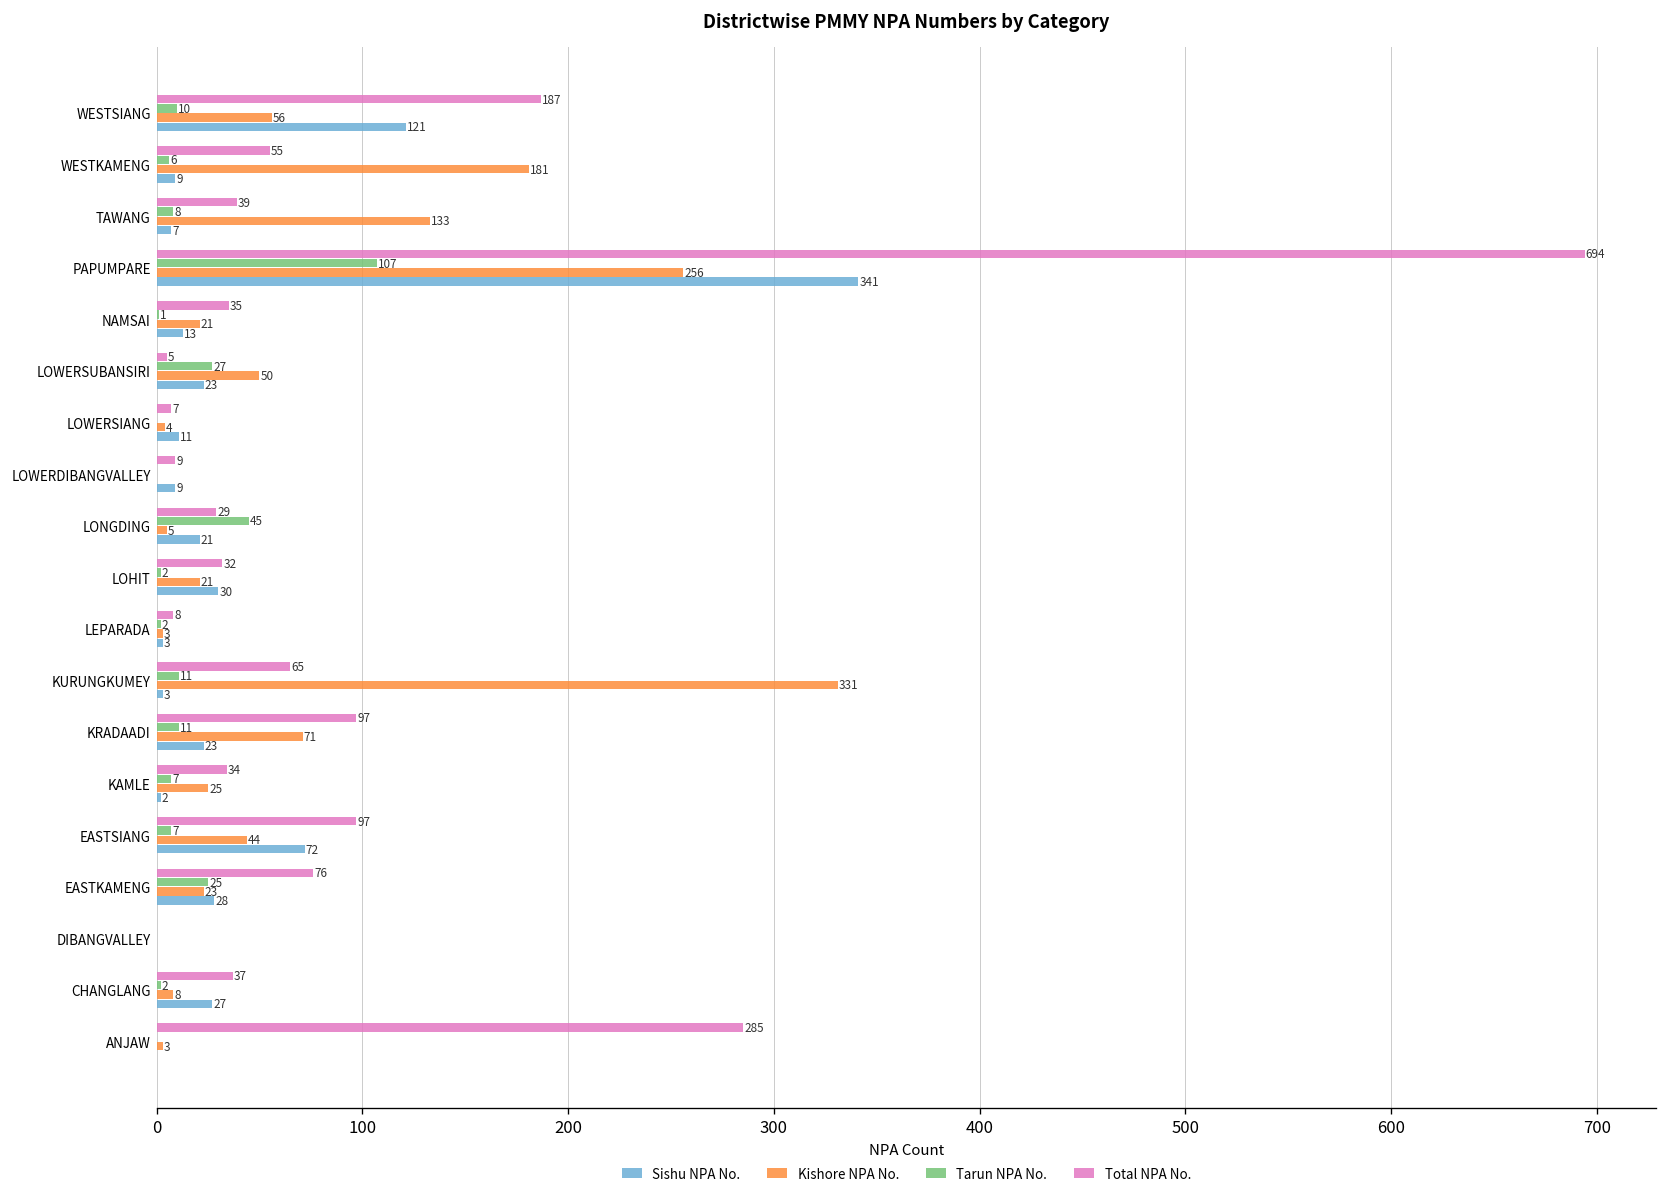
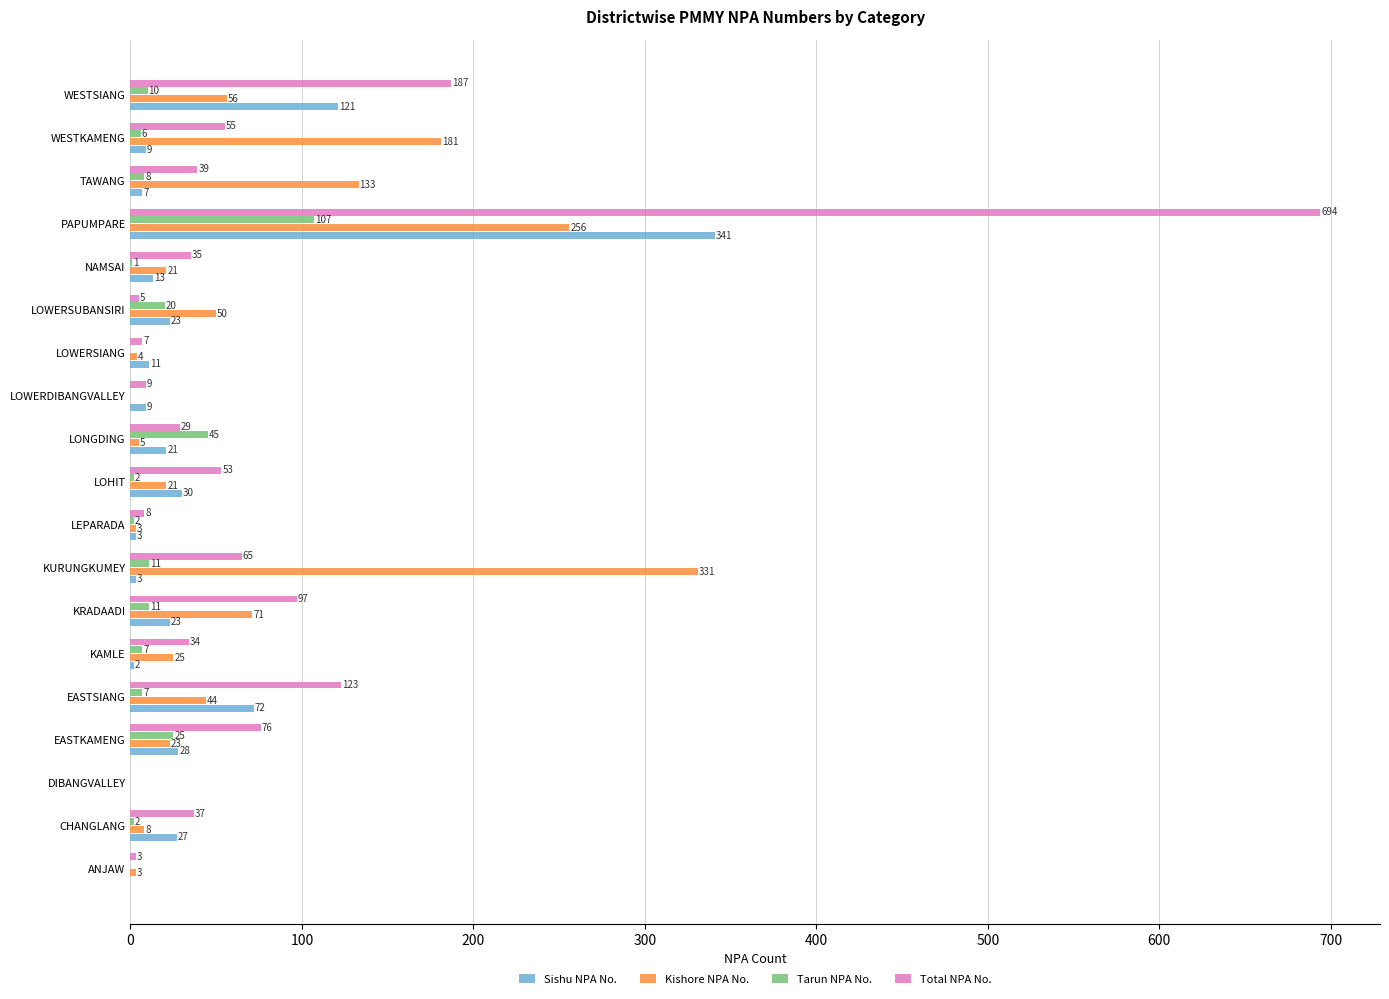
  {
    "Sishu NPA No.": {
      "WESTSIANG": 121,
      "WESTKAMENG": 9,
      "TAWANG": 7,
      "PAPUMPARE": 341,
      "NAMSAI": 13,
      "LOWERSUBANSIRI": 23,
      "LOWERSIANG": 11,
      "LOWERDIBANGVALLEY": 9,
      "LONGDING": 21,
      "LOHIT": 30,
      "KURUNGKUMEY": 3,
      "KRADAADI": 23,
      "KAMLE": 2,
      "EASTSIANG": 72,
      "EASTKAMENG": 28,
      "CHANGLANG": 27
    },
    "Kishore NPA No.": {
      "WESTSIANG": 56,
      "WESTKAMENG": 181,
      "TAWANG": 133,
      "PAPUMPARE": 256,
      "NAMSAI": 21,
      "LOWERSUBANSIRI": 50,
      "LOWERSIANG": 4,
      "LONGDING": 5,
      "LOHIT": 21,
      "KURUNGKUMEY": 331,
      "KRADAADI": 71,
      "KAMLE": 25,
      "EASTSIANG": 44,
      "CHANGLANG": 8,
      "ANJAW": 3
    },
    "Tarun NPA No.": {
      "WESTSIANG": 10,
      "WESTKAMENG": 6,
      "TAWANG": 8,
      "PAPUMPARE": 107,
      "NAMSAI": 1,
-     "LOWERSUBANSIRI": 27,
+     "LOWERSUBANSIRI": 20,
      "LONGDING": 45,
      "LOHIT": 2,
      "LEPARADA": 2,
      "KURUNGKUMEY": 11,
      "KRADAADI": 11,
      "KAMLE": 7,
      "EASTSIANG": 7,
      "CHANGLANG": 2
    },
    "Total NPA No.": {
      "WESTSIANG": 187,
      "WESTKAMENG": 55,
      "TAWANG": 39,
      "PAPUMPARE": 694,
      "NAMSAI": 35,
      "LOWERSUBANSIRI": 5,
      "LOWERSIANG": 7,
      "LOWERDIBANGVALLEY": 9,
      "LONGDING": 29,
-     "LOHIT": 32,
+     "LOHIT": 53,
      "LEPARADA": 8,
      "KURUNGKUMEY": 65,
      "KRADAADI": 97,
      "KAMLE": 34,
-     "EASTSIANG": 97,
+     "EASTSIANG": 123,
      "EASTKAMENG": 76,
      "CHANGLANG": 37,
-     "ANJAW": 285
+     "ANJAW": 3
    }
  }
